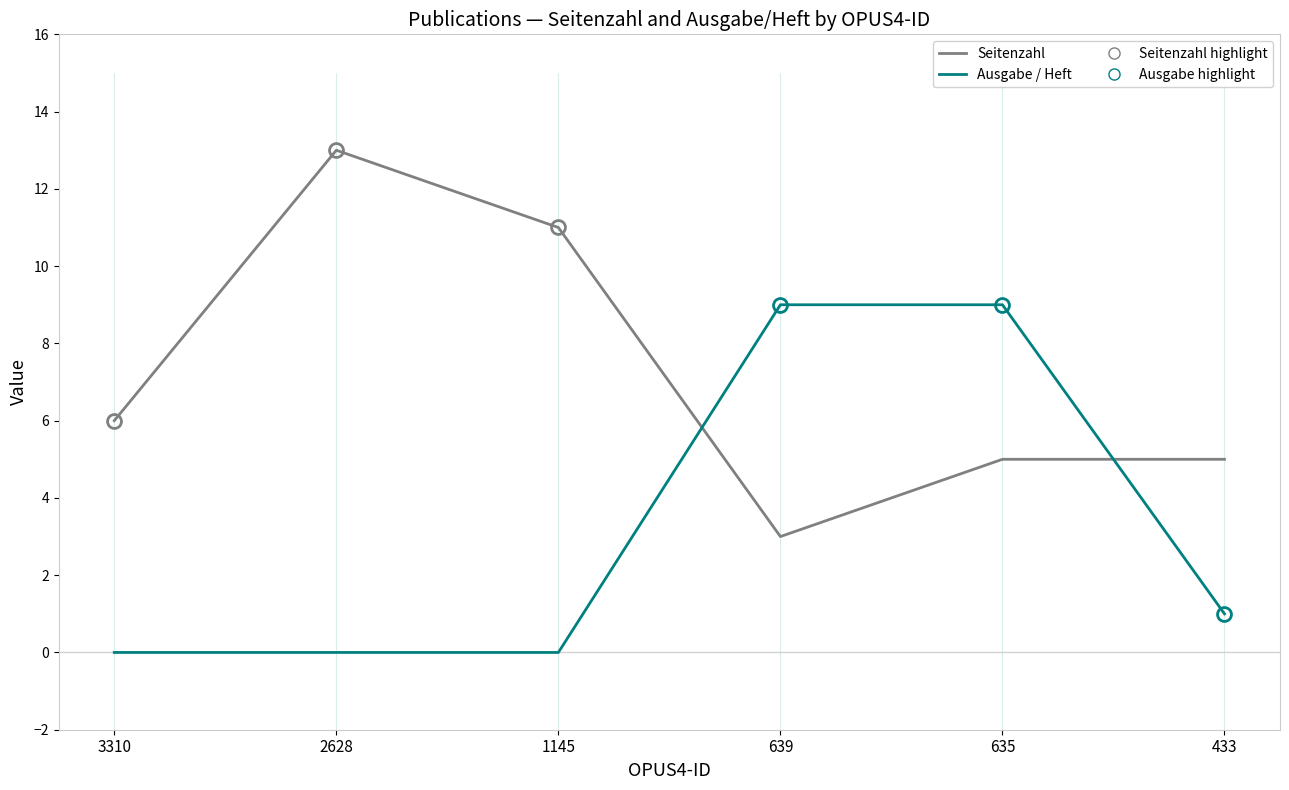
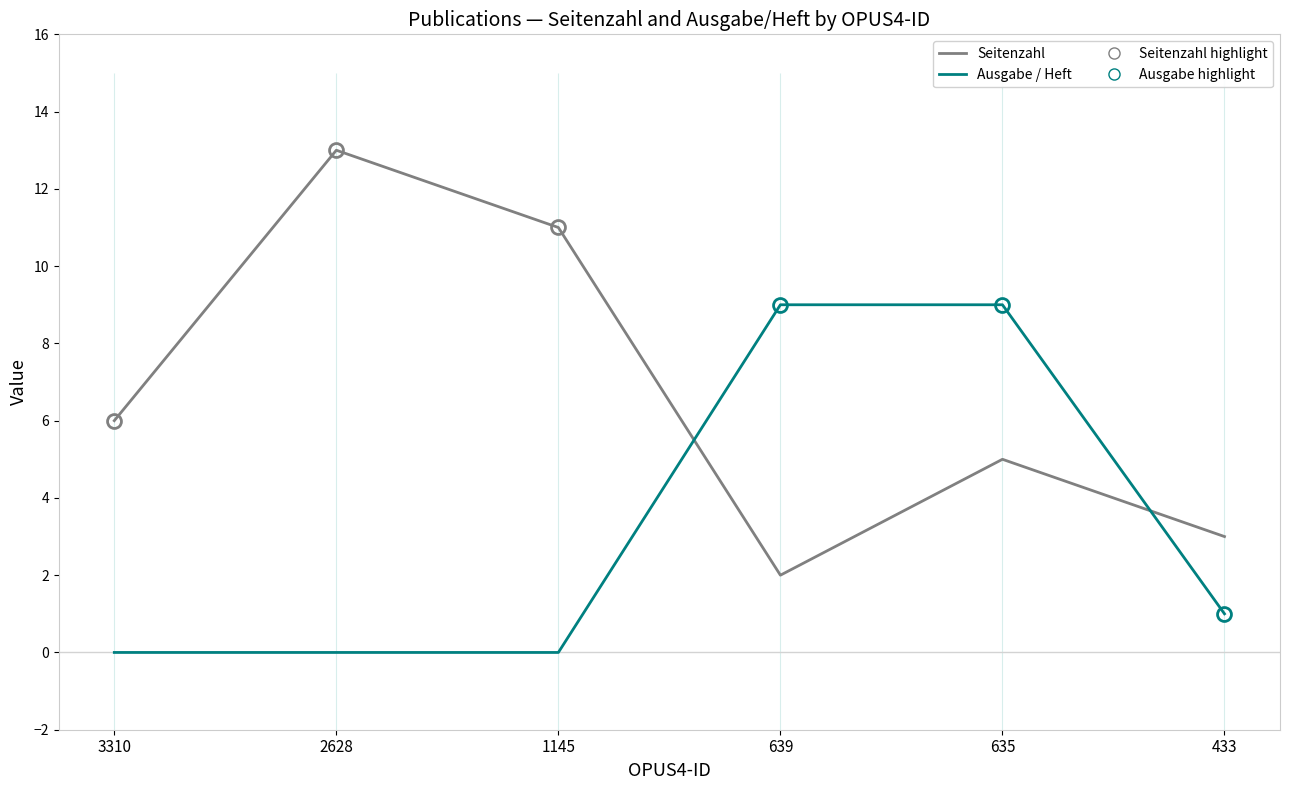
  {
    "Seitenzahl": {
-     "639": 3,
+     "639": 2,
      "635": 5,
-     "433": 5
+     "433": 3
    },
    "Ausgabe / Heft": {
      "3310": 0,
      "2628": 0,
      "1145": 0
    }
  }
